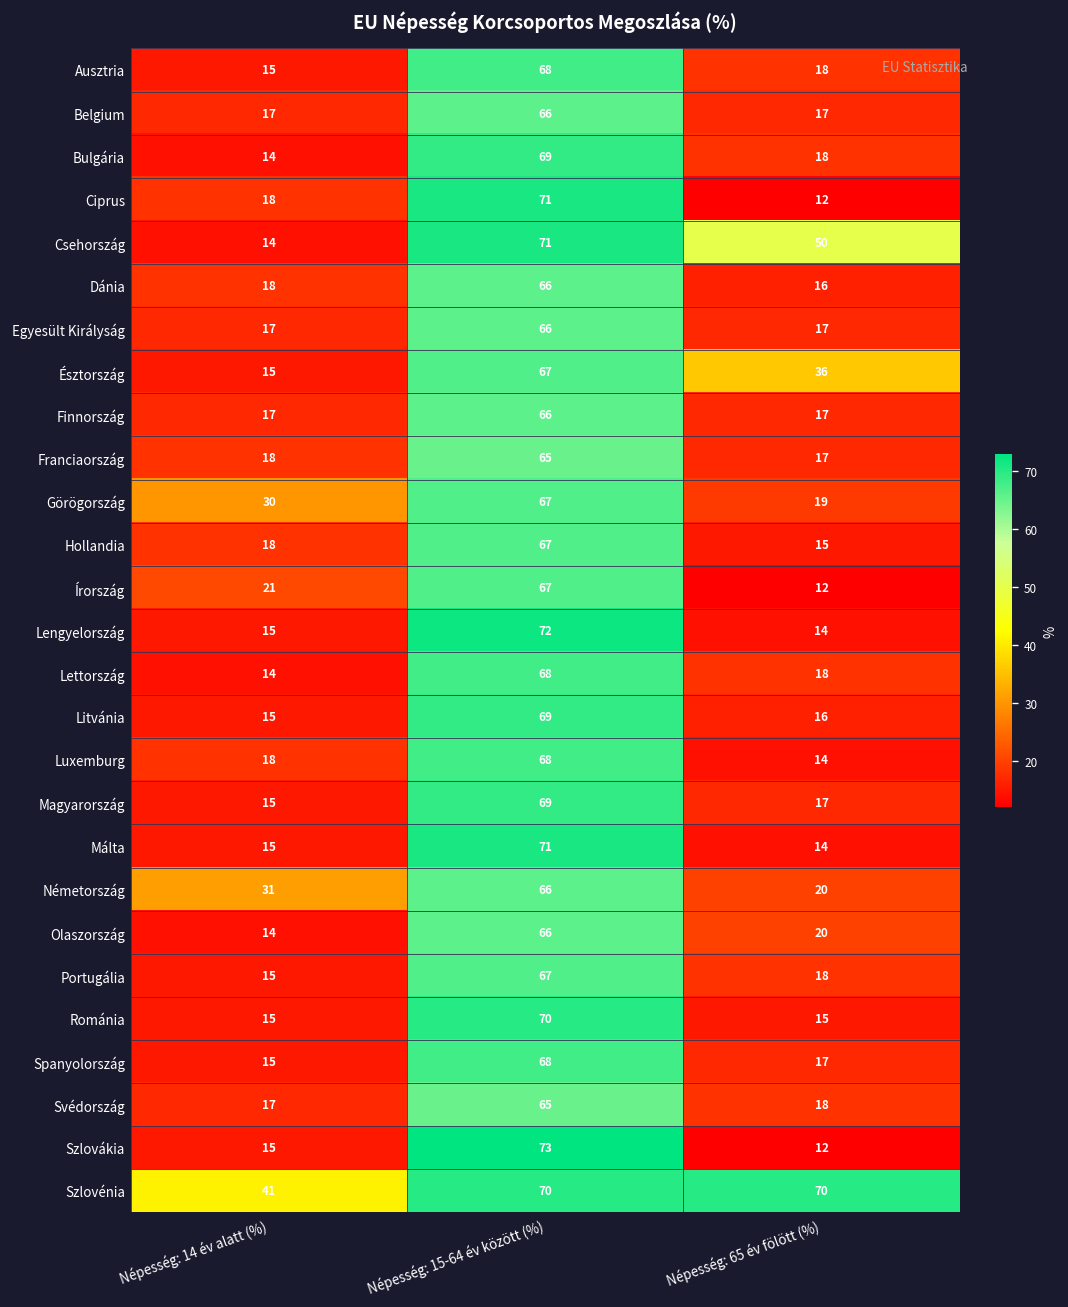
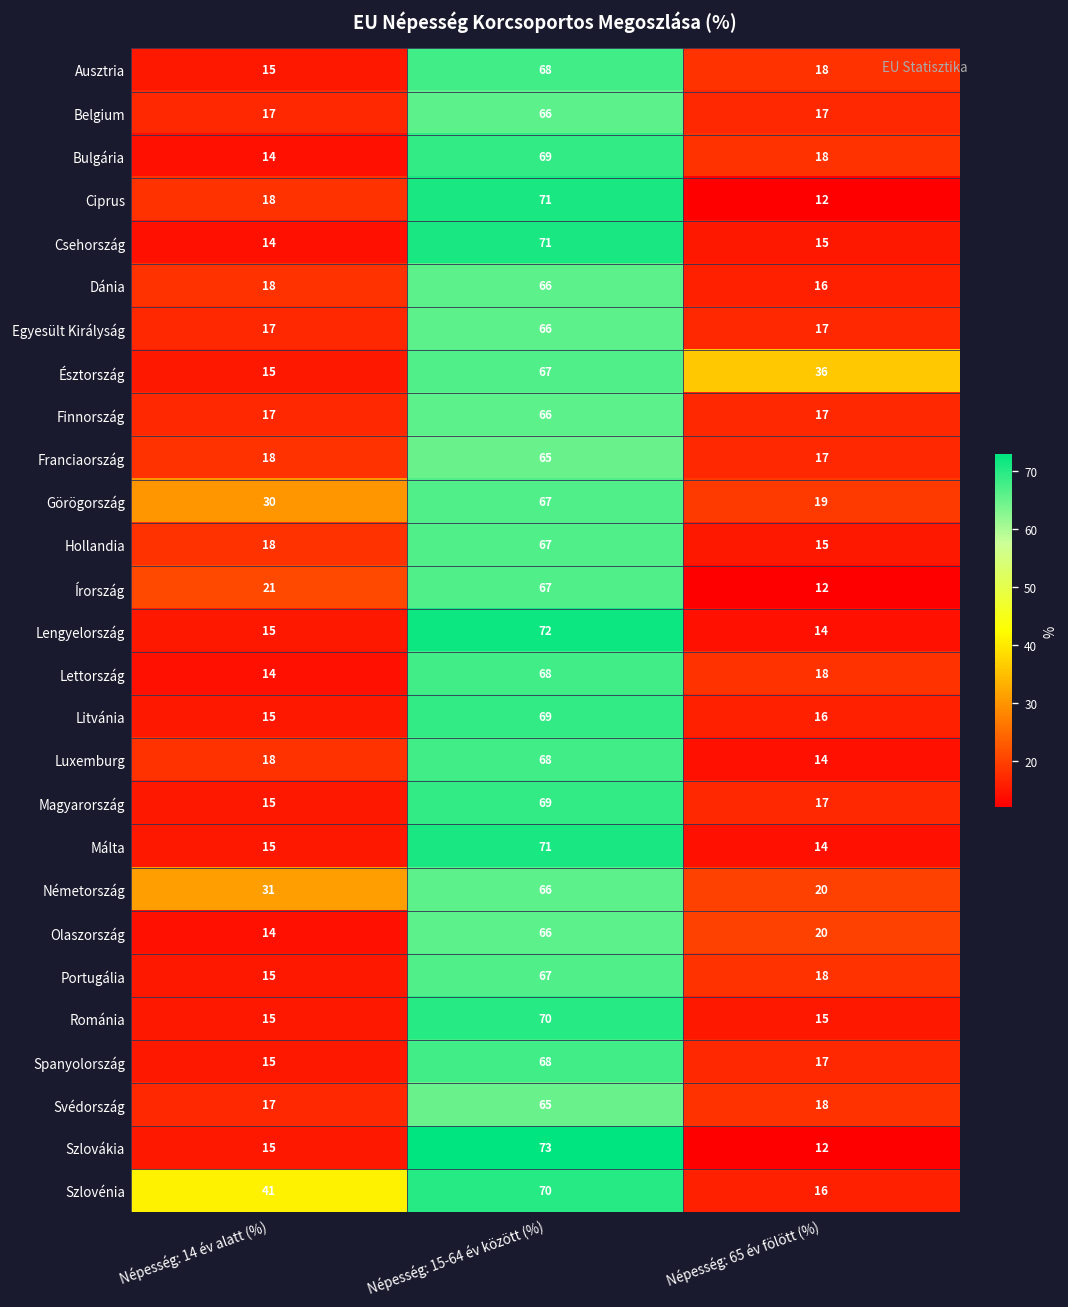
  {
    "Ausztria": {
      "Népesség: 14 év alatt (%)": 15,
      "Népesség: 15-64 év között (%)": 68
    },
    "Belgium": {
      "Népesség: 14 év alatt (%)": 17,
      "Népesség: 15-64 év között (%)": 66,
      "Népesség: 65 év fölött (%)": 17
    },
    "Bulgária": {
      "Népesség: 14 év alatt (%)": 14,
      "Népesség: 15-64 év között (%)": 69,
      "Népesség: 65 év fölött (%)": 18
    },
    "Ciprus": {
      "Népesség: 14 év alatt (%)": 18,
      "Népesség: 15-64 év között (%)": 71,
      "Népesség: 65 év fölött (%)": 12
    },
    "Csehország": {
      "Népesség: 14 év alatt (%)": 14,
      "Népesség: 15-64 év között (%)": 71,
-     "Népesség: 65 év fölött (%)": 50
+     "Népesség: 65 év fölött (%)": 15
    },
    "Dánia": {
      "Népesség: 14 év alatt (%)": 18,
      "Népesség: 15-64 év között (%)": 66,
      "Népesség: 65 év fölött (%)": 16
    },
    "Egyesült Királyság": {
      "Népesség: 14 év alatt (%)": 17,
      "Népesség: 15-64 év között (%)": 66,
      "Népesség: 65 év fölött (%)": 17
    },
    "Észtország": {
      "Népesség: 14 év alatt (%)": 15,
      "Népesség: 15-64 év között (%)": 67,
      "Népesség: 65 év fölött (%)": 36
    },
    "Finnország": {
      "Népesség: 14 év alatt (%)": 17,
      "Népesség: 15-64 év között (%)": 66,
      "Népesség: 65 év fölött (%)": 17
    },
    "Franciaország": {
      "Népesség: 14 év alatt (%)": 18,
      "Népesség: 15-64 év között (%)": 65,
      "Népesség: 65 év fölött (%)": 17
    },
    "Görögország": {
      "Népesség: 14 év alatt (%)": 30,
      "Népesség: 15-64 év között (%)": 67,
      "Népesség: 65 év fölött (%)": 19
    },
    "Hollandia": {
      "Népesség: 14 év alatt (%)": 18,
      "Népesség: 15-64 év között (%)": 67,
      "Népesség: 65 év fölött (%)": 15
    },
    "Írország": {
      "Népesség: 14 év alatt (%)": 21,
      "Népesség: 15-64 év között (%)": 67,
      "Népesség: 65 év fölött (%)": 12
    },
    "Lengyelország": {
      "Népesség: 14 év alatt (%)": 15,
      "Népesség: 15-64 év között (%)": 72,
      "Népesség: 65 év fölött (%)": 14
    },
    "Lettország": {
      "Népesség: 14 év alatt (%)": 14,
      "Népesség: 15-64 év között (%)": 68,
      "Népesség: 65 év fölött (%)": 18
    },
    "Litvánia": {
      "Népesség: 14 év alatt (%)": 15,
      "Népesség: 15-64 év között (%)": 69,
      "Népesség: 65 év fölött (%)": 16
    },
    "Luxemburg": {
      "Népesség: 14 év alatt (%)": 18,
      "Népesség: 15-64 év között (%)": 68,
      "Népesség: 65 év fölött (%)": 14
    },
    "Magyarország": {
      "Népesség: 14 év alatt (%)": 15,
      "Népesség: 15-64 év között (%)": 69,
      "Népesség: 65 év fölött (%)": 17
    },
    "Málta": {
      "Népesség: 14 év alatt (%)": 15,
      "Népesség: 15-64 év között (%)": 71,
      "Népesség: 65 év fölött (%)": 14
    },
    "Németország": {
      "Népesség: 14 év alatt (%)": 31,
      "Népesség: 15-64 év között (%)": 66,
      "Népesség: 65 év fölött (%)": 20
    },
    "Olaszország": {
      "Népesség: 14 év alatt (%)": 14,
      "Népesség: 15-64 év között (%)": 66,
      "Népesség: 65 év fölött (%)": 20
    },
    "Portugália": {
      "Népesség: 14 év alatt (%)": 15,
      "Népesség: 15-64 év között (%)": 67,
      "Népesség: 65 év fölött (%)": 18
    },
    "Románia": {
      "Népesség: 14 év alatt (%)": 15,
      "Népesség: 15-64 év között (%)": 70,
      "Népesség: 65 év fölött (%)": 15
    },
    "Spanyolország": {
      "Népesség: 14 év alatt (%)": 15,
      "Népesség: 15-64 év között (%)": 68,
      "Népesség: 65 év fölött (%)": 17
    },
    "Svédország": {
      "Népesség: 14 év alatt (%)": 17,
      "Népesség: 15-64 év között (%)": 65,
      "Népesség: 65 év fölött (%)": 18
    },
    "Szlovákia": {
      "Népesség: 14 év alatt (%)": 15,
      "Népesség: 15-64 év között (%)": 73,
      "Népesség: 65 év fölött (%)": 12
    },
    "Szlovénia": {
      "Népesség: 14 év alatt (%)": 41,
      "Népesség: 15-64 év között (%)": 70,
-     "Népesség: 65 év fölött (%)": 70
+     "Népesség: 65 év fölött (%)": 16
    }
  }
